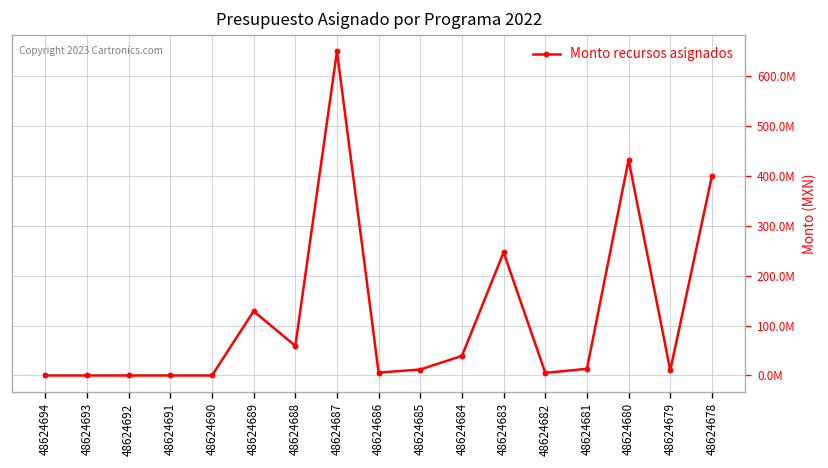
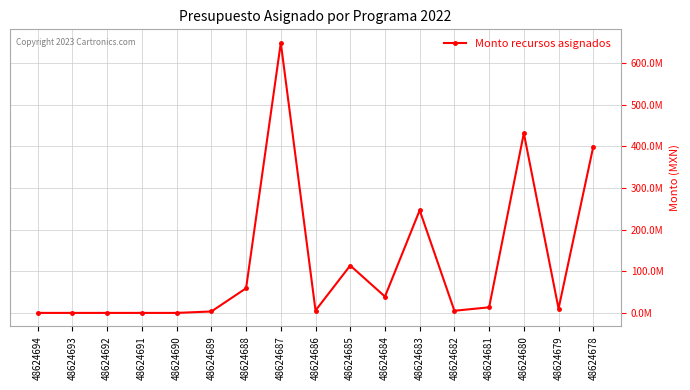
  {
    "48624694": 0,
    "48624693": 0,
    "48624692": 0,
    "48624691": 0,
    "48624690": 0,
-   "48624689": 130000000,
+   "48624689": 0,
    "48624688": 60000000,
    "48624687": 650000000,
    "48624686": 10000000,
-   "48624685": 10000000,
+   "48624685": 110000000,
    "48624684": 40000000,
    "48624683": 250000000,
    "48624682": 10000000,
    "48624681": 10000000,
    "48624680": 430000000,
    "48624679": 10000000,
    "48624678": 400000000
  }
